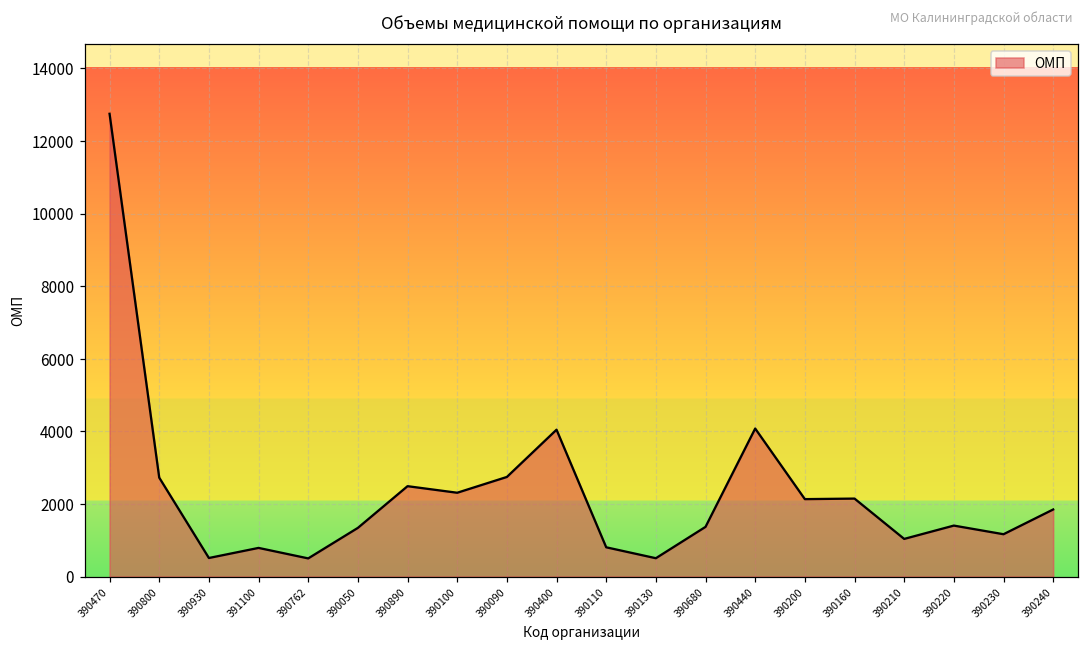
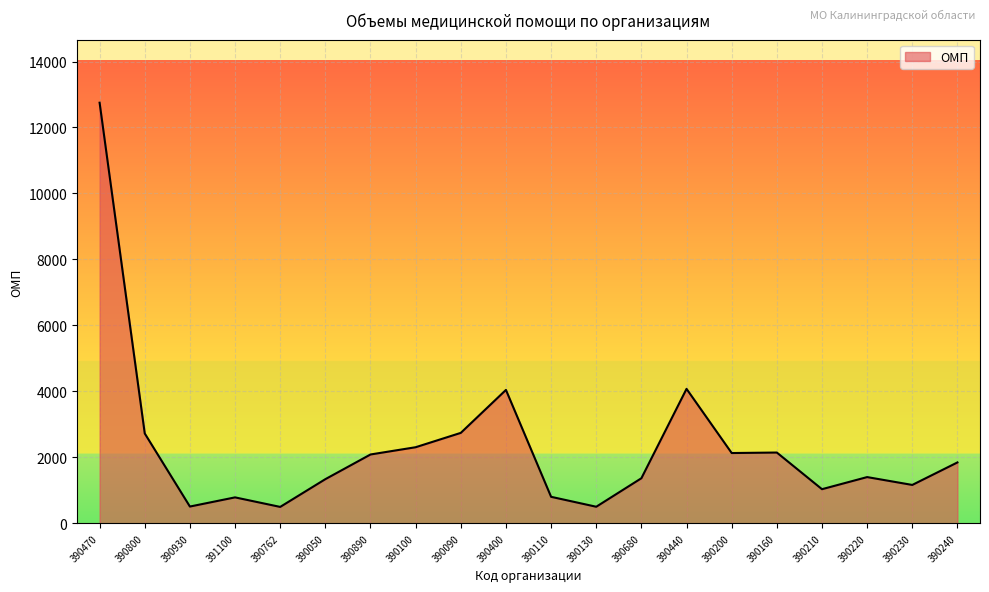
  {
    "390470": 12800,
    "390800": 2700,
    "390930": 500,
    "391100": 800,
    "390762": 500,
    "390050": 1300,
-   "390890": 2500,
+   "390890": 2100,
    "390100": 2300,
    "390090": 2700,
    "390400": 4000,
    "390110": 800,
    "390130": 500,
    "390680": 1400,
    "390440": 4100,
    "390200": 2100,
    "390160": 2100,
    "390210": 1000,
    "390220": 1400,
    "390230": 1200,
    "390240": 1800
  }
